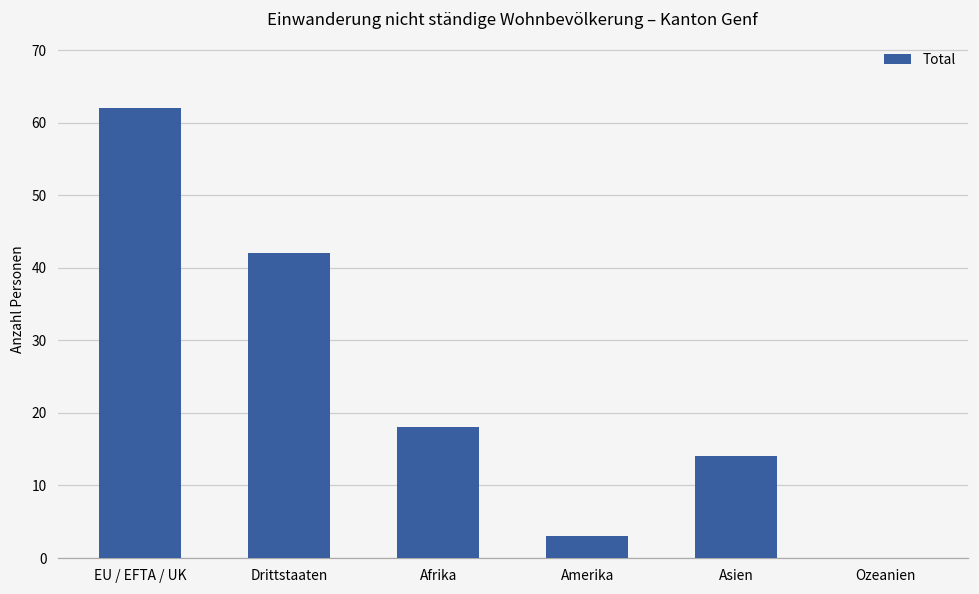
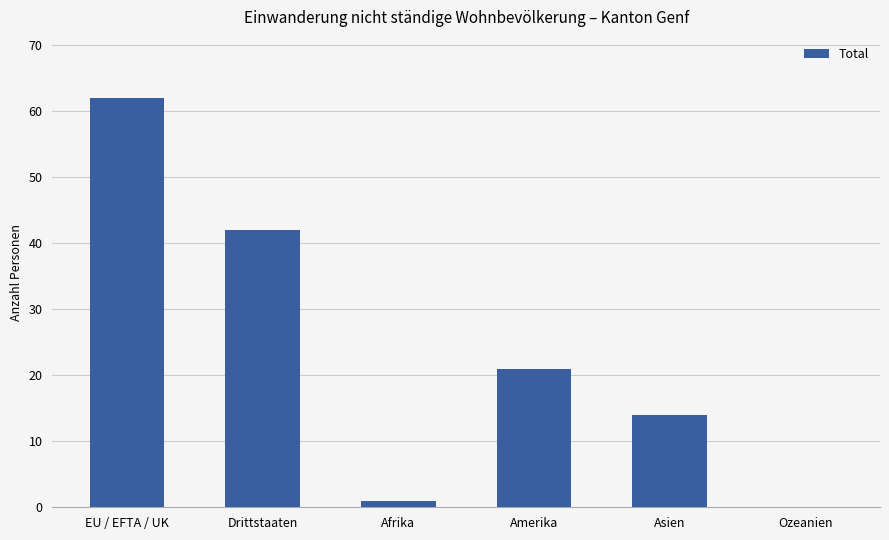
  {
    "EU / EFTA / UK": 62,
    "Drittstaaten": 42,
-   "Afrika": 18,
-   "Amerika": 3,
+   "Afrika": 1,
+   "Amerika": 21,
    "Asien": 14,
    "Ozeanien": 0
  }
